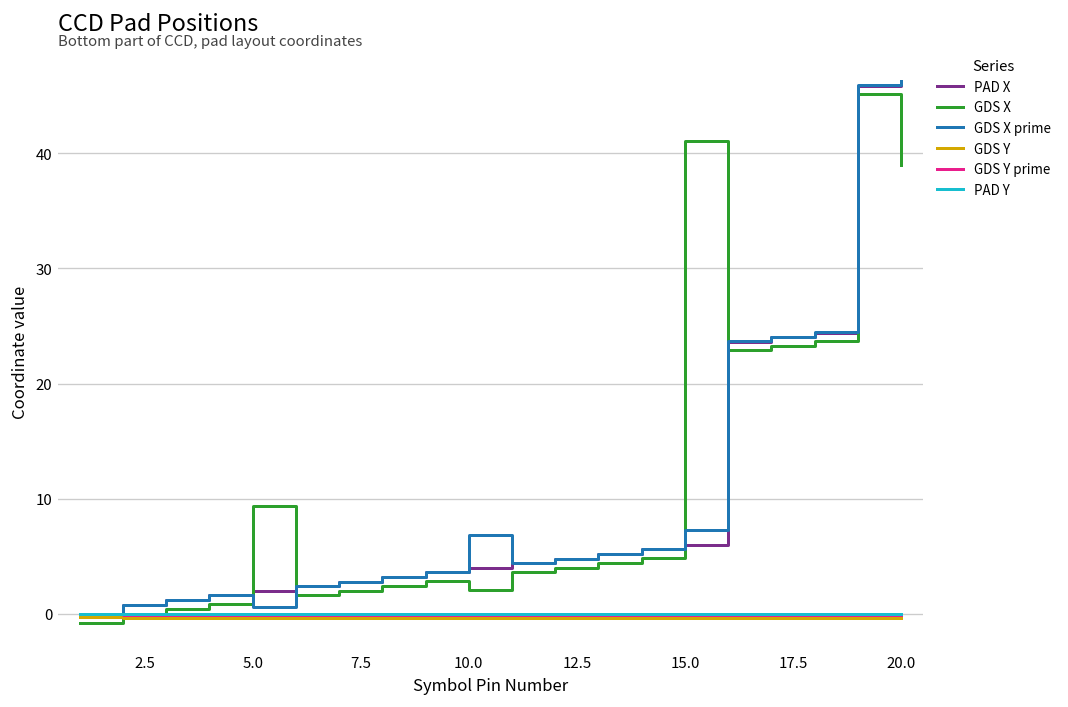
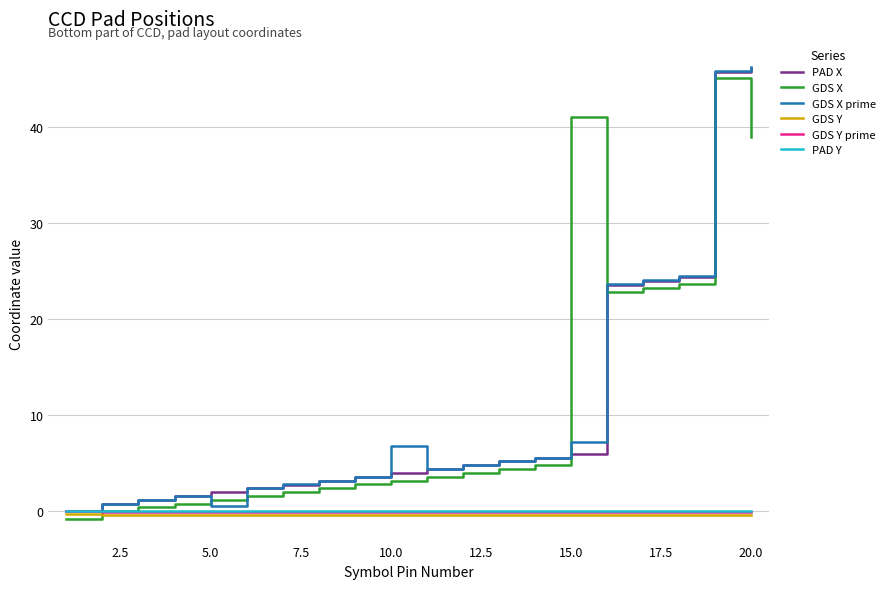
  {
    "PAD X": {
      "5.0": 2,
      "10.0": 4,
      "15.0": 6
    },
    "GDS X": {
-     "5.0": 9,
-     "10.0": 2,
+     "5.0": 1,
+     "10.0": 3,
      "15.0": 41,
      "20.0": 39
    },
    "GDS X prime": {
      "5.0": 1,
      "10.0": 7,
      "15.0": 7
    },
    "GDS Y": {
      "5.0": 0,
      "10.0": 0,
      "15.0": 0,
      "20.0": 0
    }
  }
